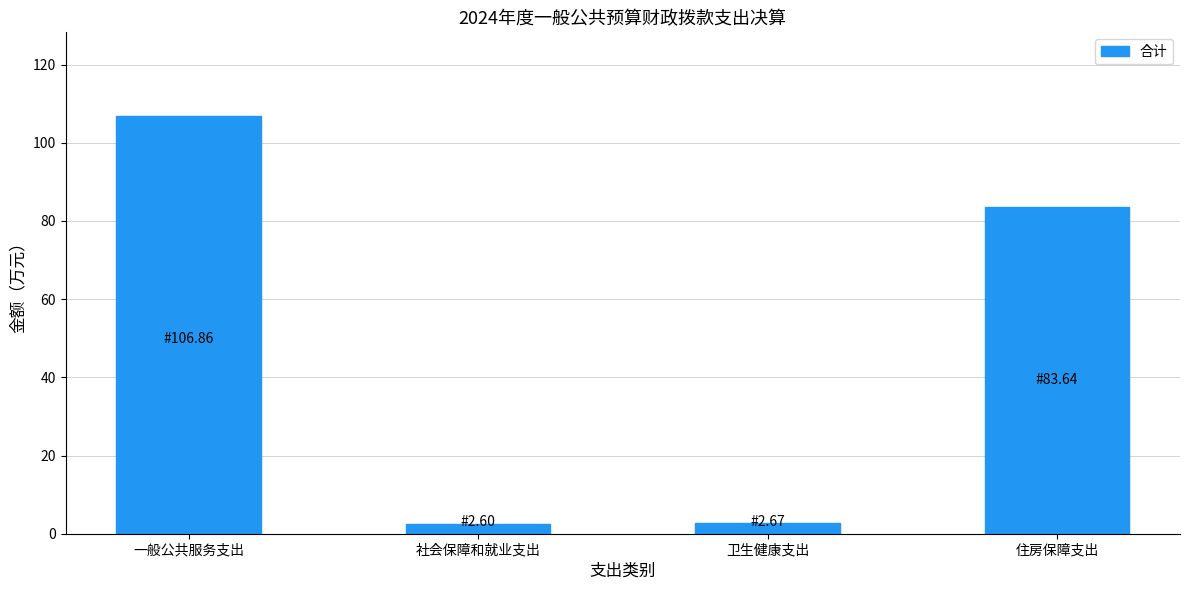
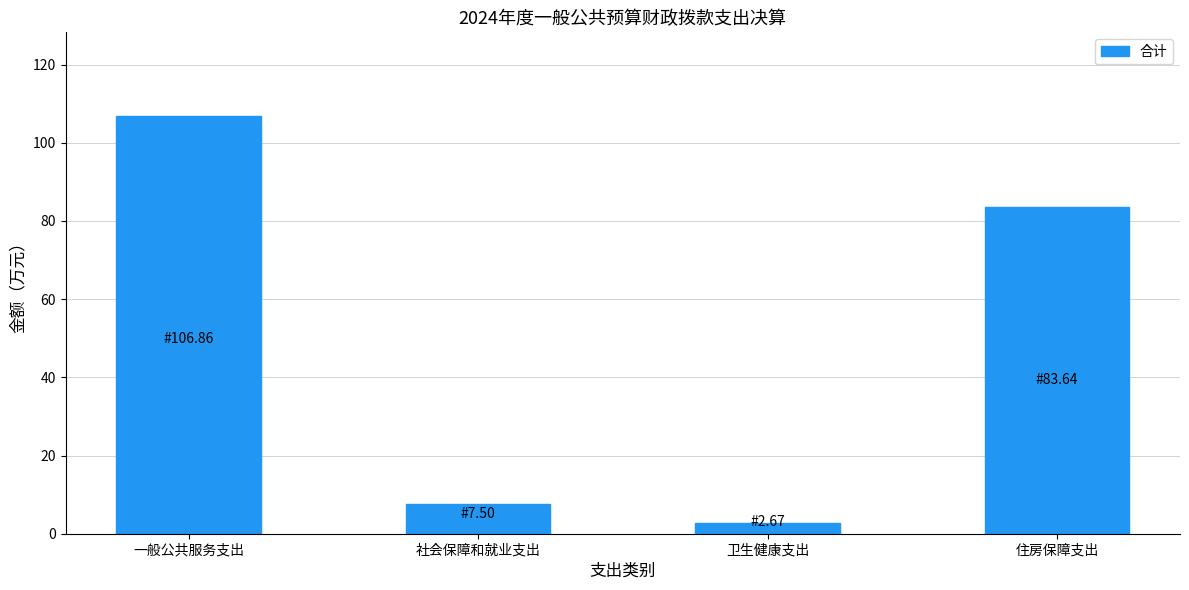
  {
    "一般公共服务支出": 106.86,
-   "社会保障和就业支出": 2.60,
+   "社会保障和就业支出": 7.50,
    "卫生健康支出": 2.67,
    "住房保障支出": 83.64
  }
